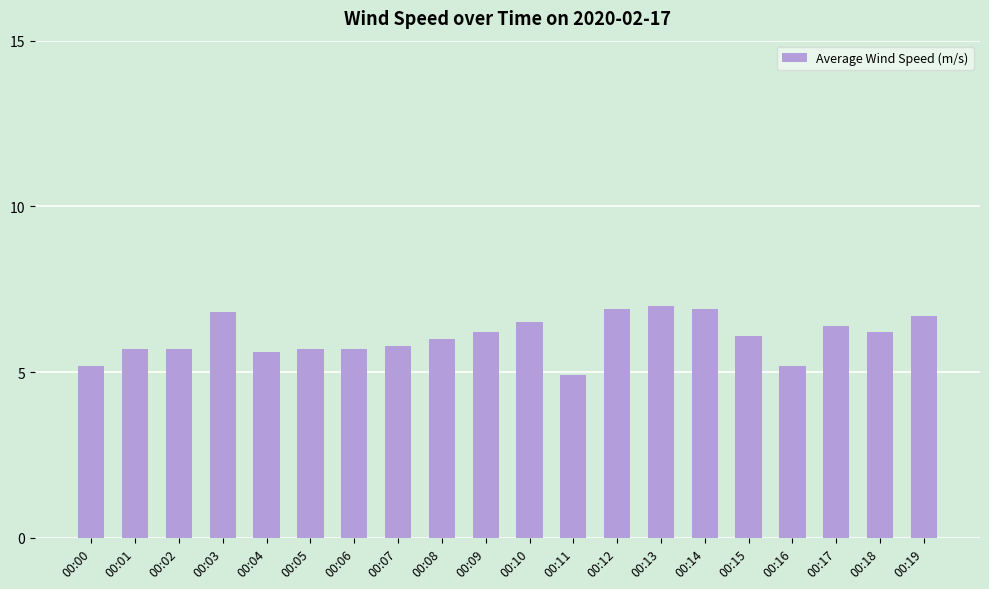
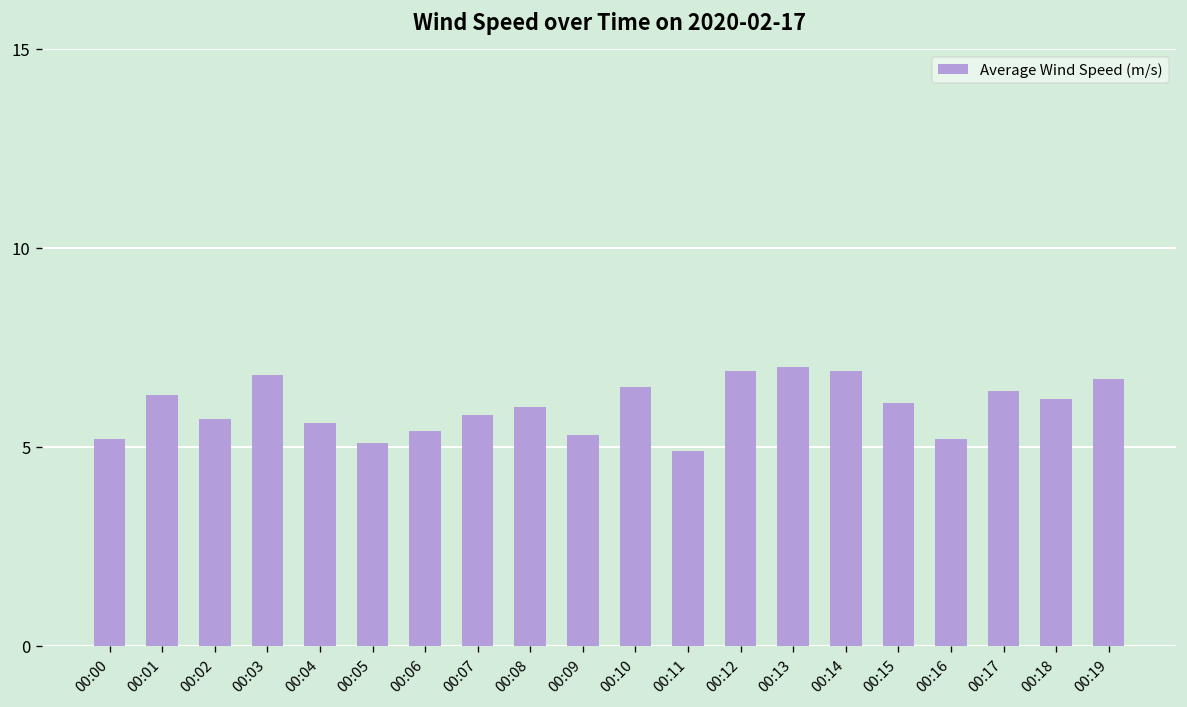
  {
    "00:00": 5.2,
-   "00:01": 5.7,
+   "00:01": 6.3,
    "00:02": 5.7,
    "00:03": 6.8,
    "00:04": 5.6,
-   "00:05": 5.7,
-   "00:06": 5.7,
+   "00:05": 5.1,
+   "00:06": 5.4,
    "00:07": 5.8,
    "00:08": 6.0,
-   "00:09": 6.2,
+   "00:09": 5.3,
    "00:10": 6.5,
    "00:11": 4.9,
    "00:12": 6.9,
    "00:13": 7.0,
    "00:14": 6.9,
    "00:15": 6.1,
    "00:16": 5.2,
    "00:17": 6.4,
    "00:18": 6.2,
    "00:19": 6.7
  }
